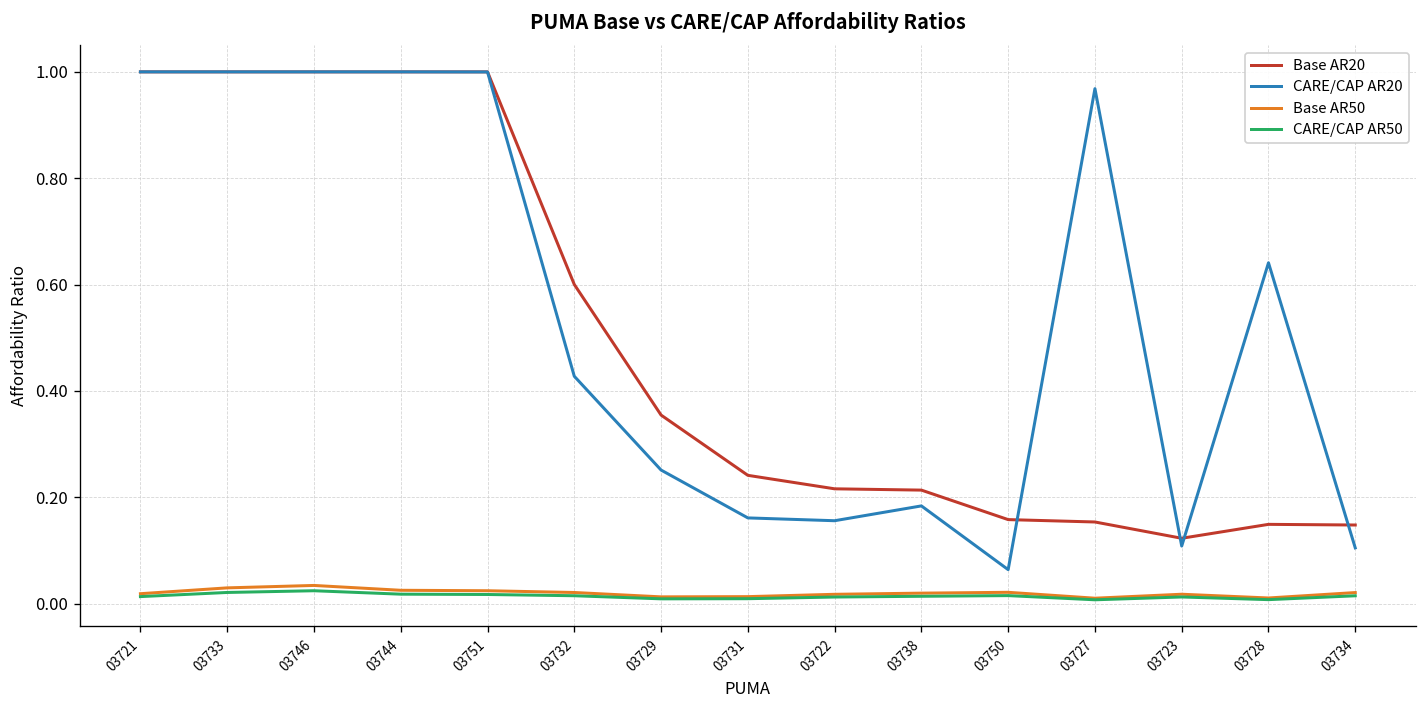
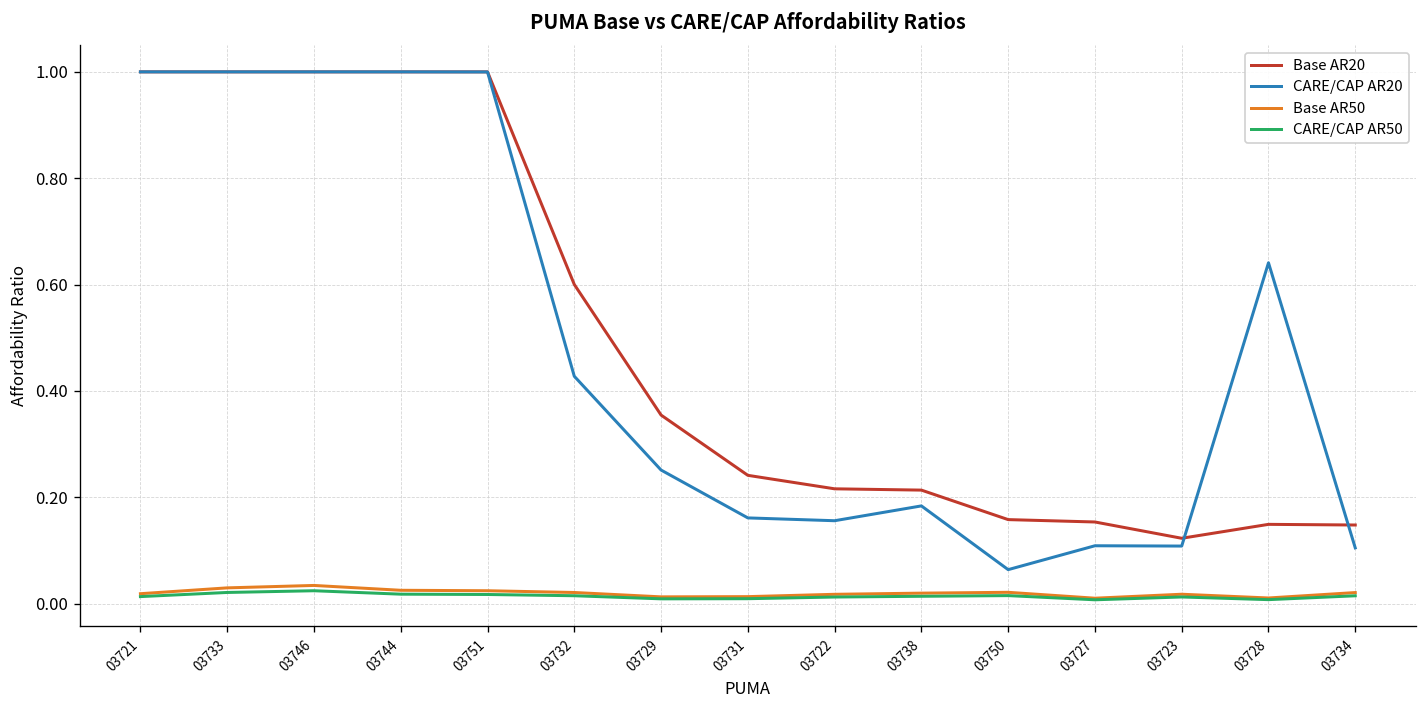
  {
    "Base AR20": {
      "03732": 0.60,
      "03729": 0.35,
      "03731": 0.24,
      "03722": 0.22,
      "03738": 0.21,
      "03750": 0.16,
      "03727": 0.15,
      "03723": 0.12,
      "03728": 0.15,
      "03734": 0.15
    },
    "CARE/CAP AR20": {
      "03732": 0.43,
      "03729": 0.25,
      "03731": 0.16,
      "03722": 0.16,
      "03738": 0.18,
      "03750": 0.06,
-     "03727": 0.97,
+     "03727": 0.11,
      "03723": 0.11,
      "03728": 0.64,
      "03734": 0.10
    },
    "Base AR50": {
      "03733": 0.03,
      "03746": 0.03,
      "03744": 0.03,
      "03751": 0.02,
      "03732": 0.02,
      "03738": 0.02,
      "03750": 0.02,
      "03734": 0.02
    },
    "CARE/CAP AR50": {
      "03733": 0.02,
      "03746": 0.02,
      "03744": 0.02,
      "03751": 0.02,
      "03732": 0.01,
      "03738": 0.01,
      "03750": 0.02,
      "03734": 0.01
    }
  }
